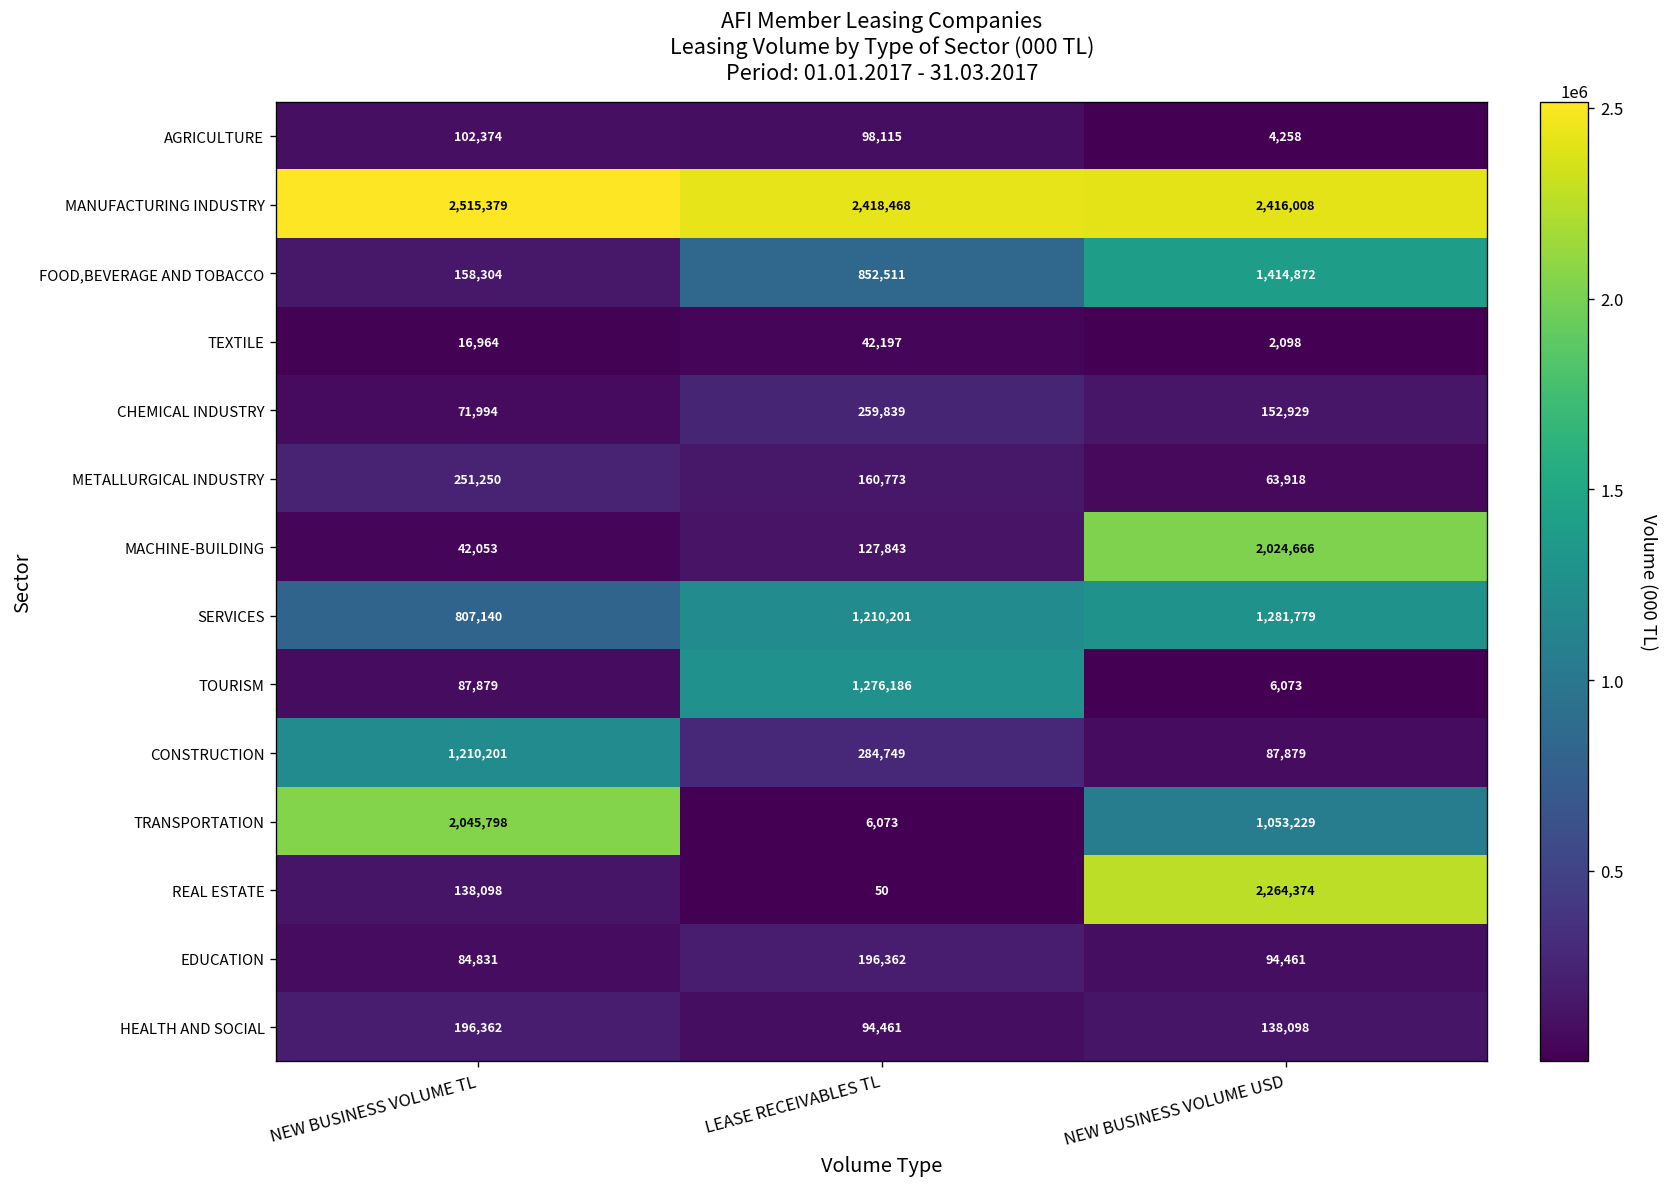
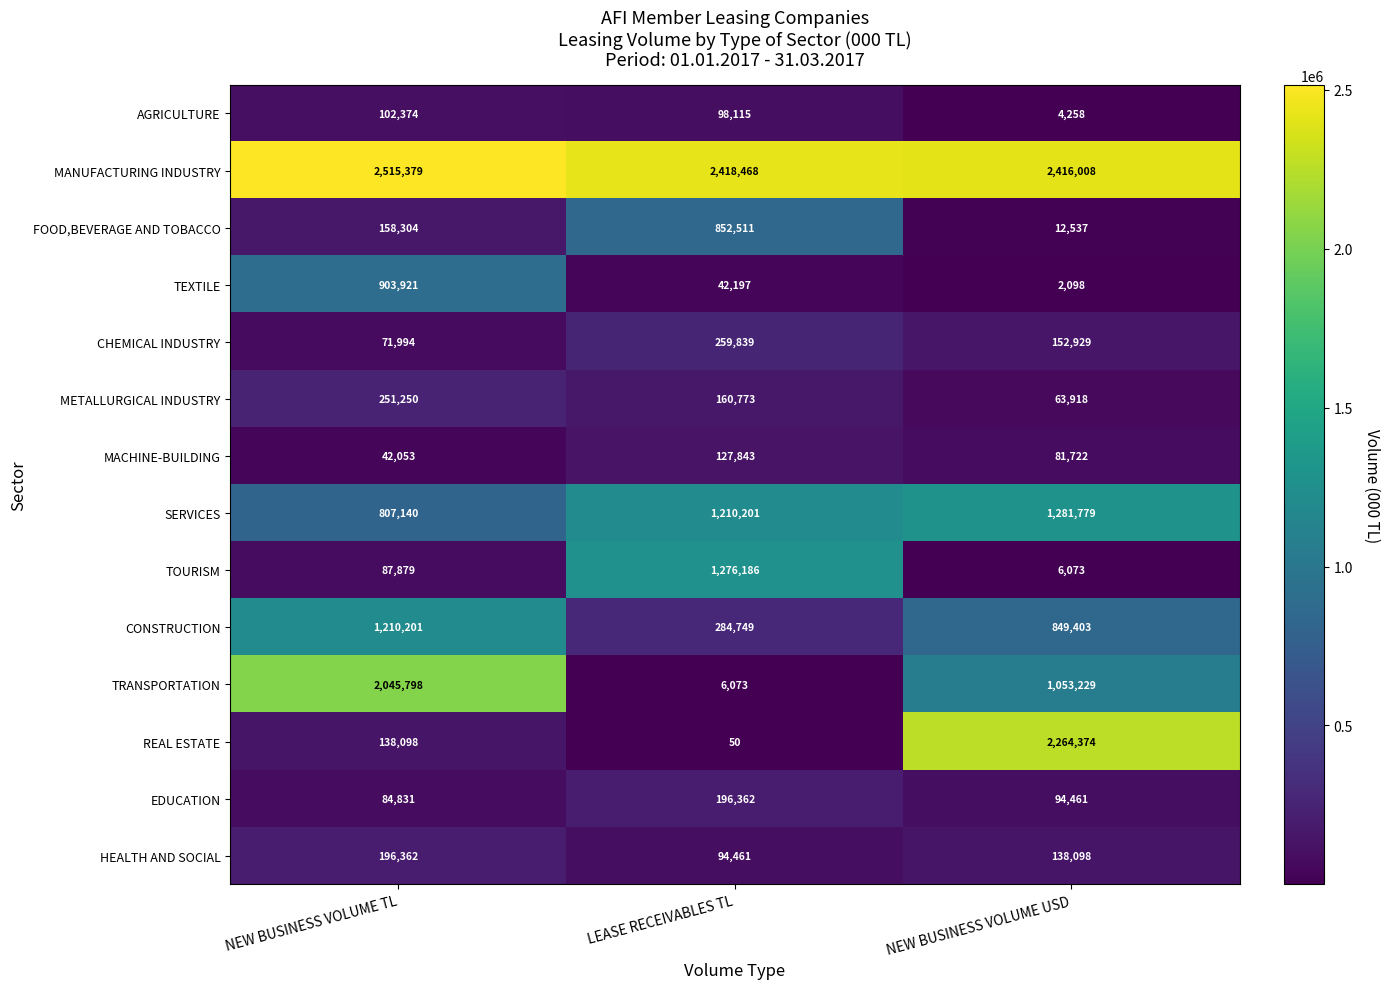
  {
    "AGRICULTURE": {
      "NEW BUSINESS VOLUME TL": "102,374",
      "LEASE RECEIVABLES TL": "98,115",
      "NEW BUSINESS VOLUME USD": "4,258"
    },
    "MANUFACTURING INDUSTRY": {
      "NEW BUSINESS VOLUME TL": "2,515,379",
      "LEASE RECEIVABLES TL": "2,418,468",
      "NEW BUSINESS VOLUME USD": "2,416,008"
    },
    "FOOD,BEVERAGE AND TOBACCO": {
      "NEW BUSINESS VOLUME TL": "158,304",
      "LEASE RECEIVABLES TL": "852,511",
-     "NEW BUSINESS VOLUME USD": "1,414,872"
+     "NEW BUSINESS VOLUME USD": "12,537"
    },
    "TEXTILE": {
-     "NEW BUSINESS VOLUME TL": "16,964",
+     "NEW BUSINESS VOLUME TL": "903,921",
      "LEASE RECEIVABLES TL": "42,197",
      "NEW BUSINESS VOLUME USD": "2,098"
    },
    "CHEMICAL INDUSTRY": {
      "NEW BUSINESS VOLUME TL": "71,994",
      "LEASE RECEIVABLES TL": "259,839",
      "NEW BUSINESS VOLUME USD": "152,929"
    },
    "METALLURGICAL INDUSTRY": {
      "NEW BUSINESS VOLUME TL": "251,250",
      "LEASE RECEIVABLES TL": "160,773",
      "NEW BUSINESS VOLUME USD": "63,918"
    },
    "MACHINE-BUILDING": {
      "NEW BUSINESS VOLUME TL": "42,053",
      "LEASE RECEIVABLES TL": "127,843",
-     "NEW BUSINESS VOLUME USD": "2,024,666"
+     "NEW BUSINESS VOLUME USD": "81,722"
    },
    "SERVICES": {
      "NEW BUSINESS VOLUME TL": "807,140",
      "LEASE RECEIVABLES TL": "1,210,201",
      "NEW BUSINESS VOLUME USD": "1,281,779"
    },
    "TOURISM": {
      "NEW BUSINESS VOLUME TL": "87,879",
      "LEASE RECEIVABLES TL": "1,276,186",
      "NEW BUSINESS VOLUME USD": "6,073"
    },
    "CONSTRUCTION": {
      "NEW BUSINESS VOLUME TL": "1,210,201",
      "LEASE RECEIVABLES TL": "284,749",
-     "NEW BUSINESS VOLUME USD": "87,879"
+     "NEW BUSINESS VOLUME USD": "849,403"
    },
    "TRANSPORTATION": {
      "NEW BUSINESS VOLUME TL": "2,045,798",
      "LEASE RECEIVABLES TL": "6,073",
      "NEW BUSINESS VOLUME USD": "1,053,229"
    },
    "REAL ESTATE": {
      "NEW BUSINESS VOLUME TL": "138,098",
      "LEASE RECEIVABLES TL": "50",
      "NEW BUSINESS VOLUME USD": "2,264,374"
    },
    "EDUCATION": {
      "NEW BUSINESS VOLUME TL": "84,831",
      "LEASE RECEIVABLES TL": "196,362",
      "NEW BUSINESS VOLUME USD": "94,461"
    },
    "HEALTH AND SOCIAL": {
      "NEW BUSINESS VOLUME TL": "196,362",
      "LEASE RECEIVABLES TL": "94,461",
      "NEW BUSINESS VOLUME USD": "138,098"
    }
  }
